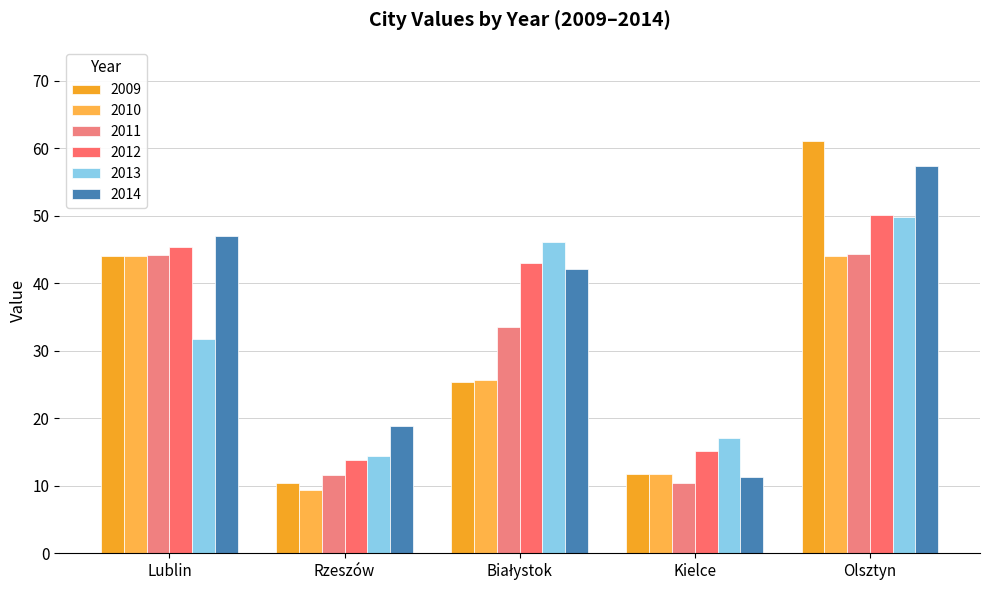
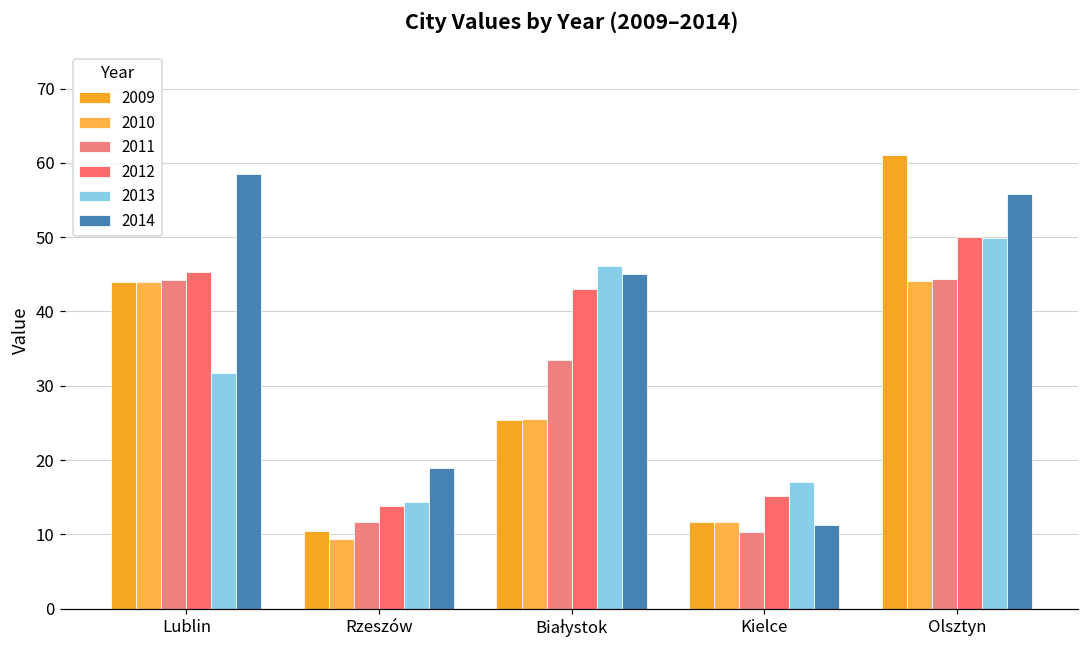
  {
    "2013": {
      "Lublin": 32,
      "Rzeszów": 14,
      "Białystok": 46,
      "Kielce": 17,
      "Olsztyn": 50
    },
    "2014": {
-     "Lublin": 47,
+     "Lublin": 59,
      "Rzeszów": 19,
-     "Białystok": 42,
+     "Białystok": 45,
      "Kielce": 11,
-     "Olsztyn": 57
+     "Olsztyn": 56
    }
  }
